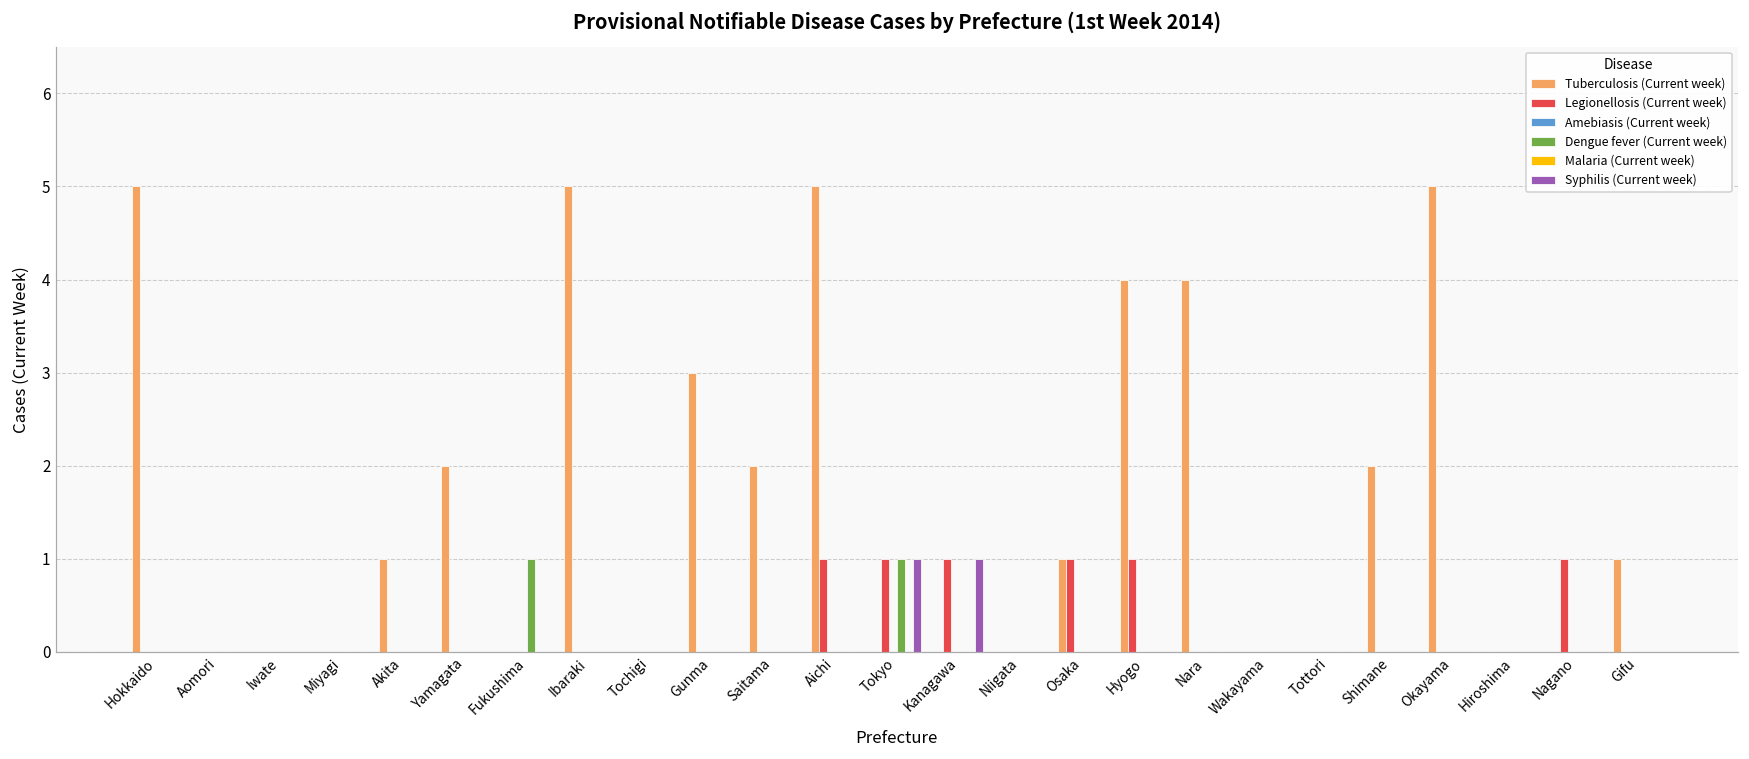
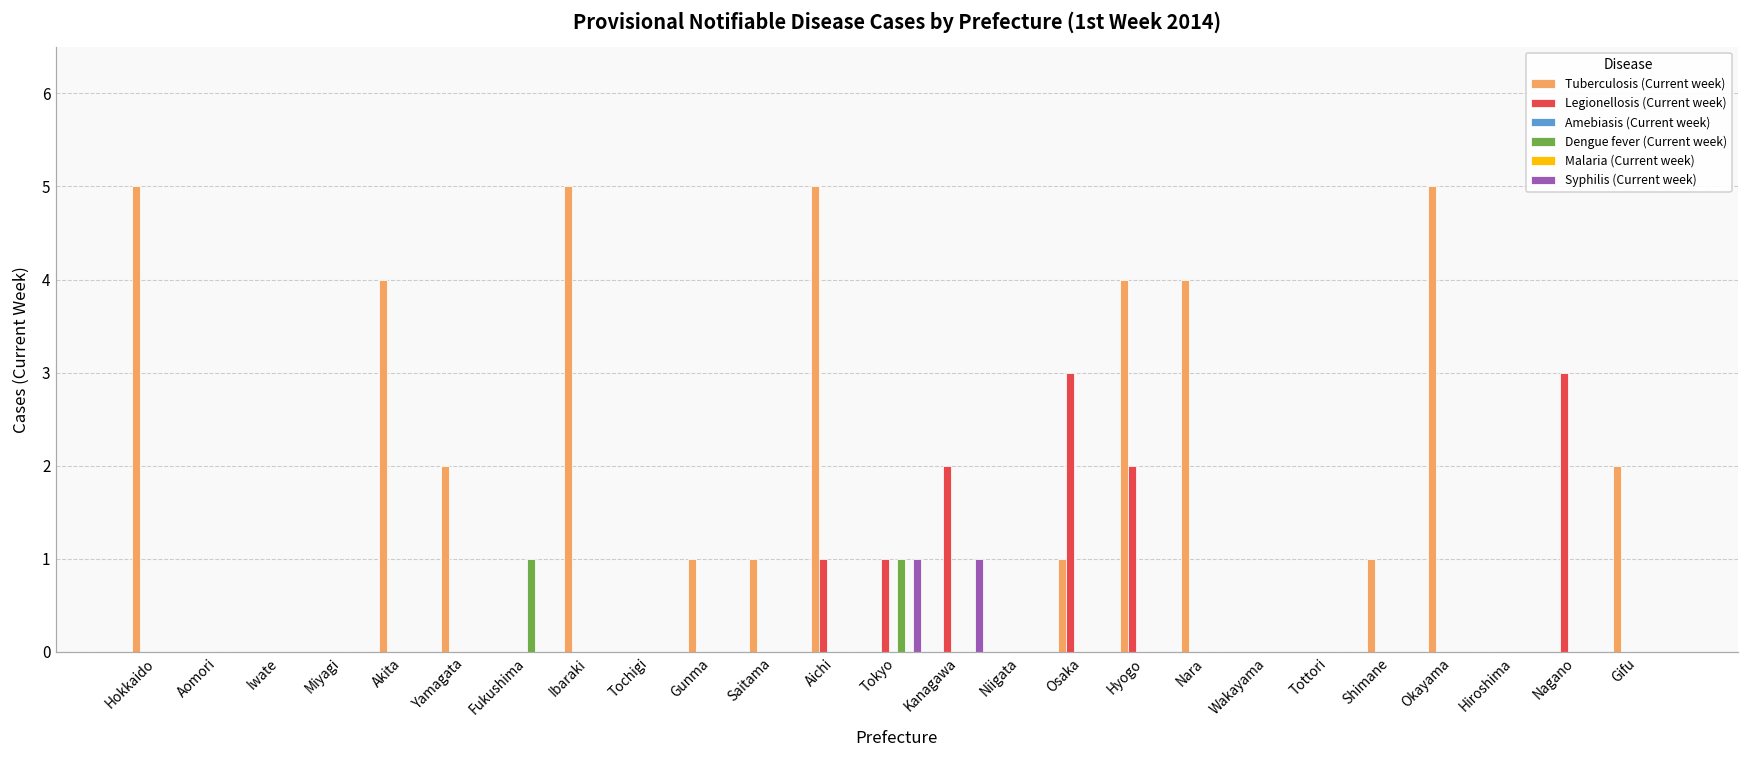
  {
    "Tuberculosis (Current week)": {
      "Hokkaido": 5,
      "Aomori": 0,
      "Iwate": 0,
      "Miyagi": 0,
-     "Akita": 1,
+     "Akita": 4,
      "Yamagata": 2,
      "Fukushima": 0,
      "Ibaraki": 5,
      "Tochigi": 0,
-     "Gunma": 3,
-     "Saitama": 2,
+     "Gunma": 1,
+     "Saitama": 1,
      "Aichi": 5,
      "Tokyo": 0,
      "Kanagawa": 0,
      "Niigata": 0,
      "Osaka": 1,
      "Hyogo": 4,
      "Nara": 4,
      "Wakayama": 0,
      "Tottori": 0,
-     "Shimane": 2,
+     "Shimane": 1,
      "Okayama": 5,
      "Hiroshima": 0,
      "Nagano": 0,
-     "Gifu": 1
+     "Gifu": 2
    },
    "Legionellosis (Current week)": {
      "Hokkaido": 0,
      "Aomori": 0,
      "Iwate": 0,
      "Miyagi": 0,
      "Akita": 0,
      "Yamagata": 0,
      "Fukushima": 0,
      "Ibaraki": 0,
      "Tochigi": 0,
      "Gunma": 0,
      "Saitama": 0,
      "Aichi": 1,
      "Tokyo": 1,
-     "Kanagawa": 1,
+     "Kanagawa": 2,
      "Niigata": 0,
-     "Osaka": 1,
-     "Hyogo": 1,
+     "Osaka": 3,
+     "Hyogo": 2,
      "Nara": 0,
      "Wakayama": 0,
      "Tottori": 0,
      "Shimane": 0,
      "Okayama": 0,
      "Hiroshima": 0,
-     "Nagano": 1,
+     "Nagano": 3,
      "Gifu": 0
    },
    "Amebiasis (Current week)": {
      "Hokkaido": 0,
      "Aomori": 0,
      "Iwate": 0,
      "Miyagi": 0,
      "Akita": 0,
      "Yamagata": 0,
      "Fukushima": 0,
      "Ibaraki": 0,
      "Tochigi": 0,
      "Gunma": 0,
      "Saitama": 0,
      "Aichi": 0,
      "Tokyo": 0,
      "Kanagawa": 0,
      "Niigata": 0,
      "Osaka": 0,
      "Hyogo": 0,
      "Nara": 0,
      "Wakayama": 0,
      "Tottori": 0,
      "Shimane": 0,
      "Okayama": 0,
      "Hiroshima": 0,
      "Nagano": 0,
      "Gifu": 0
    },
    "Dengue fever (Current week)": {
      "Hokkaido": 0,
      "Aomori": 0,
      "Iwate": 0,
      "Miyagi": 0,
      "Akita": 0,
      "Yamagata": 0,
      "Fukushima": 1,
      "Ibaraki": 0,
      "Tochigi": 0,
      "Gunma": 0,
      "Saitama": 0,
      "Aichi": 0,
      "Tokyo": 1,
      "Kanagawa": 0,
      "Niigata": 0,
      "Osaka": 0,
      "Hyogo": 0,
      "Nara": 0,
      "Wakayama": 0,
      "Tottori": 0,
      "Shimane": 0,
      "Okayama": 0,
      "Hiroshima": 0,
      "Nagano": 0,
      "Gifu": 0
    },
    "Malaria (Current week)": {
      "Hokkaido": 0,
      "Aomori": 0,
      "Iwate": 0,
      "Miyagi": 0,
      "Akita": 0,
      "Yamagata": 0,
      "Fukushima": 0,
      "Ibaraki": 0,
      "Tochigi": 0,
      "Gunma": 0,
      "Saitama": 0,
      "Aichi": 0,
      "Tokyo": 0,
      "Kanagawa": 0,
      "Niigata": 0,
      "Osaka": 0,
      "Hyogo": 0,
      "Nara": 0,
      "Wakayama": 0,
      "Tottori": 0,
      "Shimane": 0,
      "Okayama": 0,
      "Hiroshima": 0,
      "Nagano": 0,
      "Gifu": 0
    },
    "Syphilis (Current week)": {
      "Hokkaido": 0,
      "Aomori": 0,
      "Iwate": 0,
      "Miyagi": 0,
      "Akita": 0,
      "Yamagata": 0,
      "Fukushima": 0,
      "Ibaraki": 0,
      "Tochigi": 0,
      "Gunma": 0,
      "Saitama": 0,
      "Aichi": 0,
      "Tokyo": 1,
      "Kanagawa": 1,
      "Niigata": 0,
      "Osaka": 0,
      "Hyogo": 0,
      "Nara": 0,
      "Wakayama": 0,
      "Tottori": 0,
      "Shimane": 0,
      "Okayama": 0,
      "Hiroshima": 0,
      "Nagano": 0,
      "Gifu": 0
    }
  }
